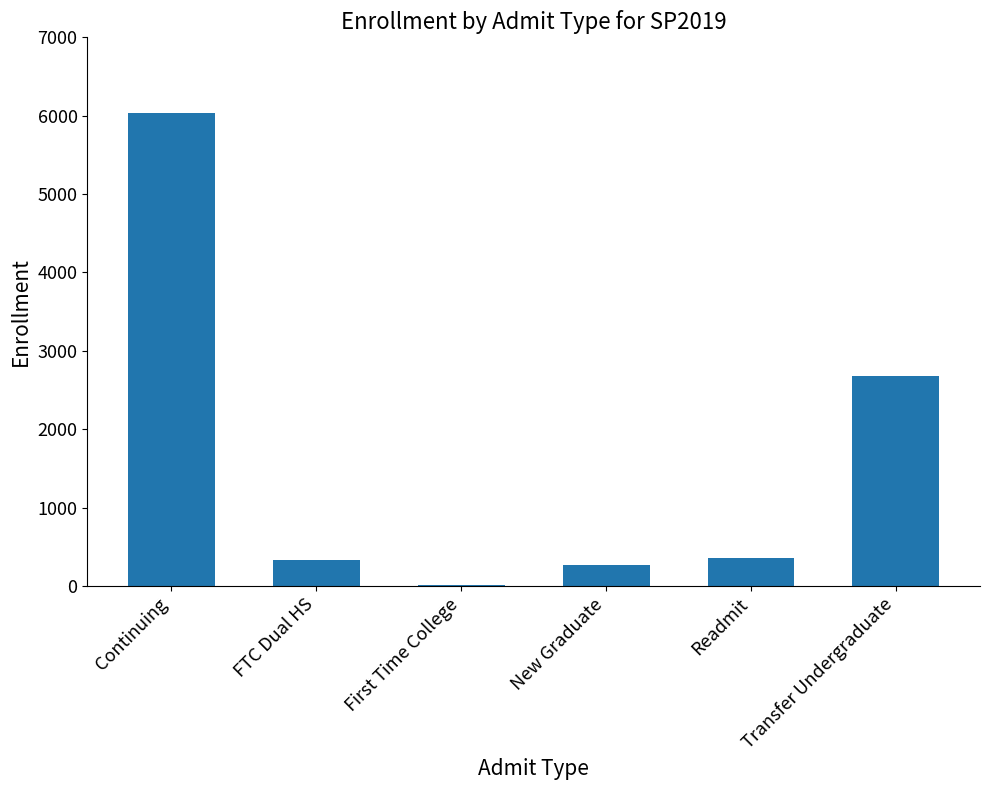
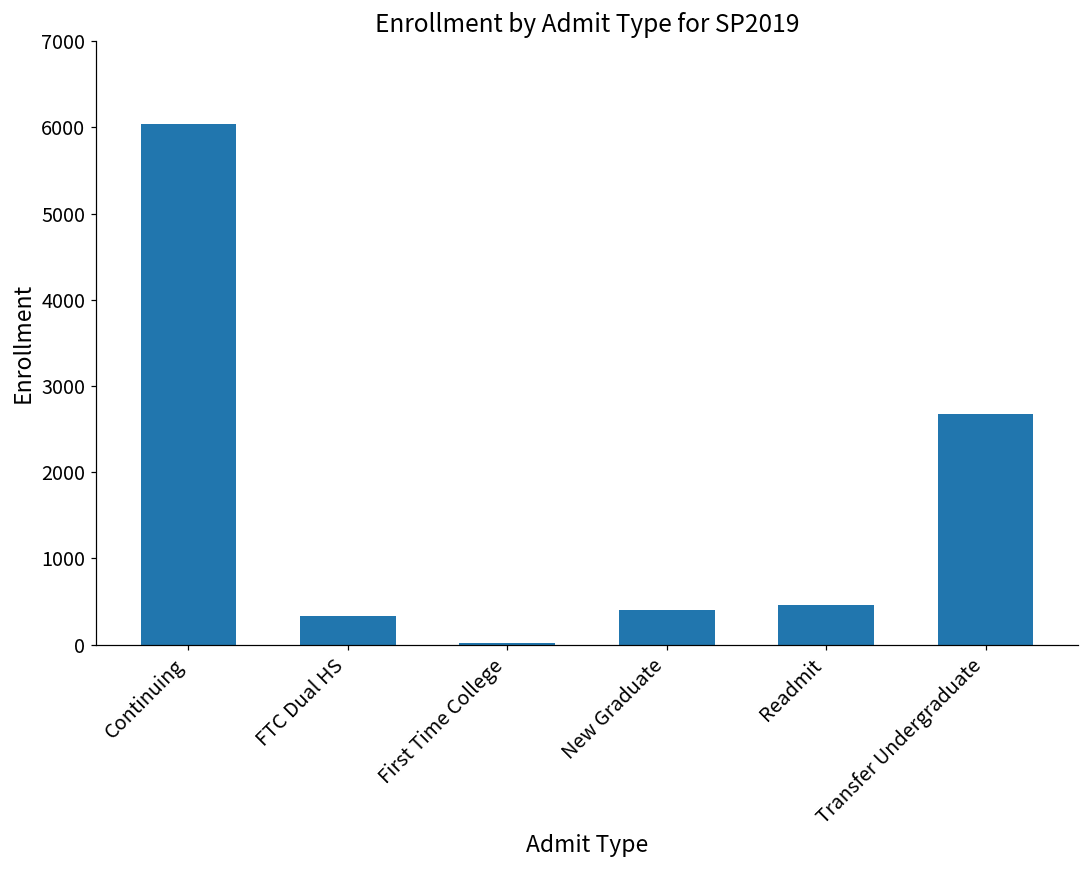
  {
    "Continuing": 6000,
    "FTC Dual HS": 300,
-   "New Graduate": 300,
-   "Readmit": 400,
+   "New Graduate": 400,
+   "Readmit": 500,
    "Transfer Undergraduate": 2700
  }
